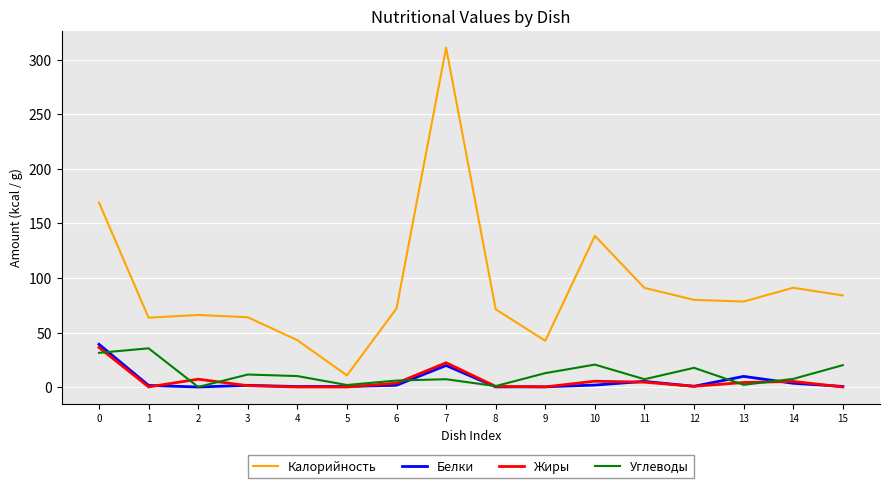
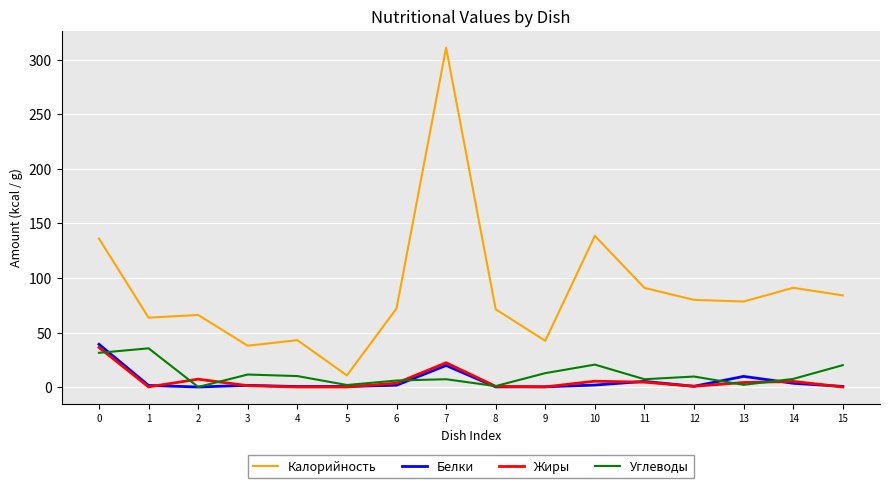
  {
    "Калорийность": {
-     "0": 169,
+     "0": 136,
      "1": 64,
      "2": 66,
-     "3": 64,
+     "3": 38,
      "4": 43,
      "5": 11,
      "6": 72,
      "7": 311,
      "8": 71,
      "9": 42,
      "10": 139,
      "11": 91,
      "12": 80,
      "13": 78,
      "14": 91,
      "15": 84
    },
    "Белки": {
      "0": 39,
      "7": 20,
      "10": 2,
      "13": 10
    },
    "Жиры": {
      "0": 36,
      "2": 7,
      "7": 22,
      "10": 5
    },
    "Углеводы": {
      "0": 31,
      "1": 36,
      "3": 12,
      "4": 10,
      "6": 6,
      "7": 7,
      "9": 13,
      "10": 21,
-     "12": 18,
+     "12": 10,
      "15": 20
    }
  }
